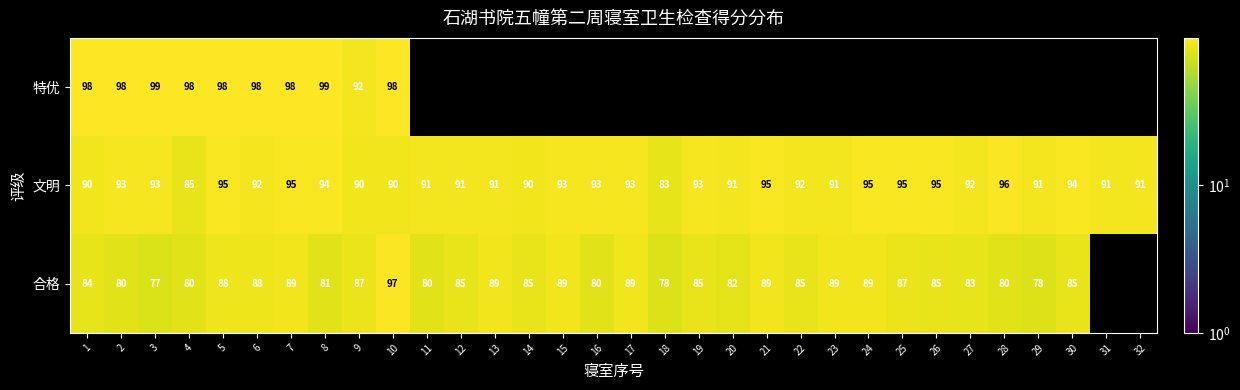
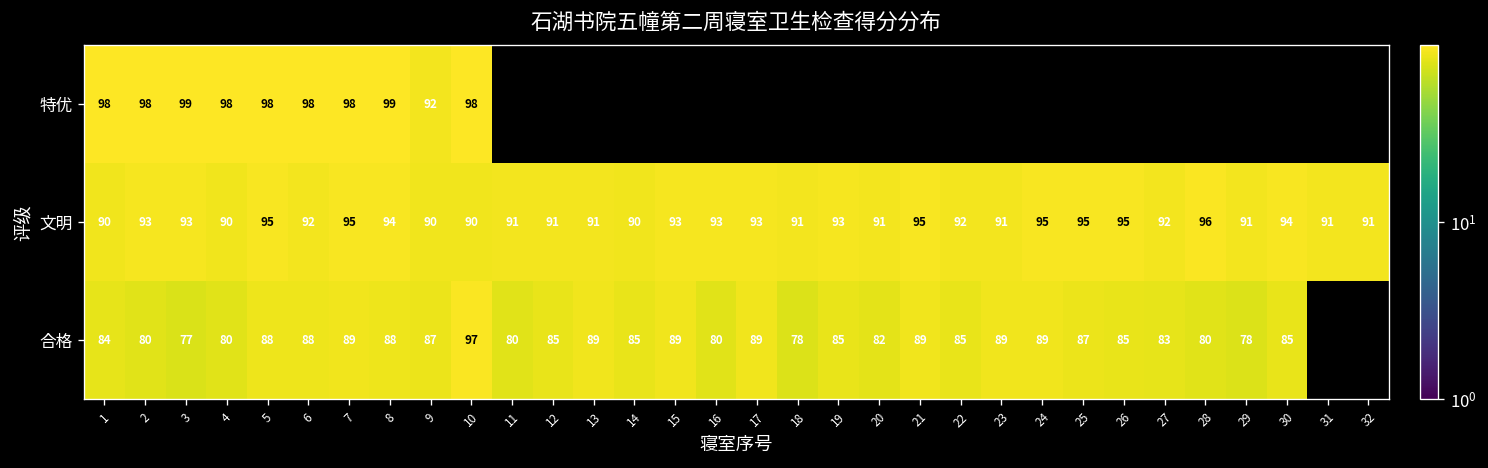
  {
    "特优": {
      "1": 98,
      "2": 98,
      "3": 99,
      "4": 98,
      "5": 98,
      "6": 98,
      "7": 98,
      "8": 99,
      "9": 92,
      "10": 98
    },
    "文明": {
      "1": 90,
      "2": 93,
      "3": 93,
-     "4": 85,
+     "4": 90,
      "5": 95,
      "6": 92,
      "7": 95,
      "8": 94,
      "9": 90,
      "10": 90,
      "11": 91,
      "12": 91,
      "13": 91,
      "14": 90,
      "15": 93,
      "16": 93,
      "17": 93,
-     "18": 83,
+     "18": 91,
      "19": 93,
      "20": 91,
      "21": 95,
      "22": 92,
      "23": 91,
      "24": 95,
      "25": 95,
      "26": 95,
      "27": 92,
      "28": 96,
      "29": 91,
      "30": 94,
      "31": 91,
      "32": 91
    },
    "合格": {
      "1": 84,
      "2": 80,
      "3": 77,
      "4": 80,
      "5": 88,
      "6": 88,
      "7": 89,
-     "8": 81,
+     "8": 88,
      "9": 87,
      "10": 97,
      "11": 80,
      "12": 85,
      "13": 89,
      "14": 85,
      "15": 89,
      "16": 80,
      "17": 89,
      "18": 78,
      "19": 85,
      "20": 82,
      "21": 89,
      "22": 85,
      "23": 89,
      "24": 89,
      "25": 87,
      "26": 85,
      "27": 83,
      "28": 80,
      "29": 78,
      "30": 85
    }
  }
